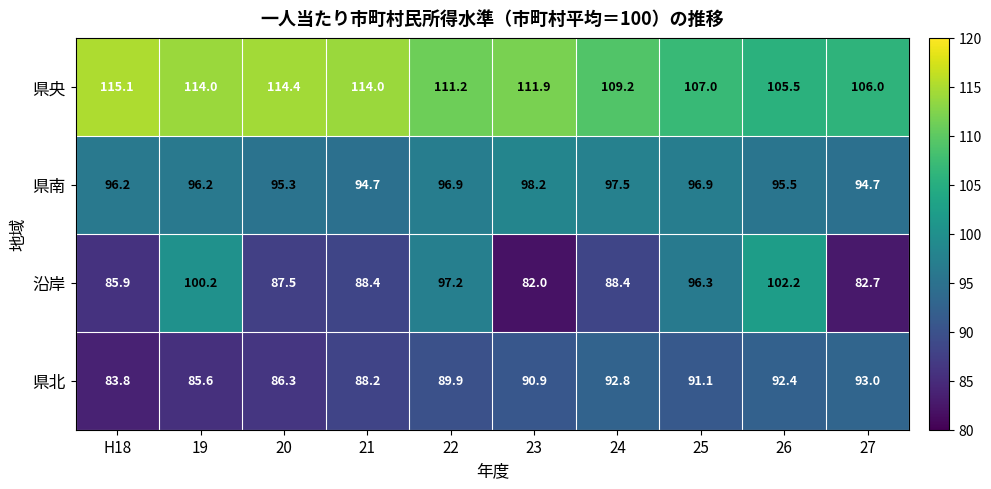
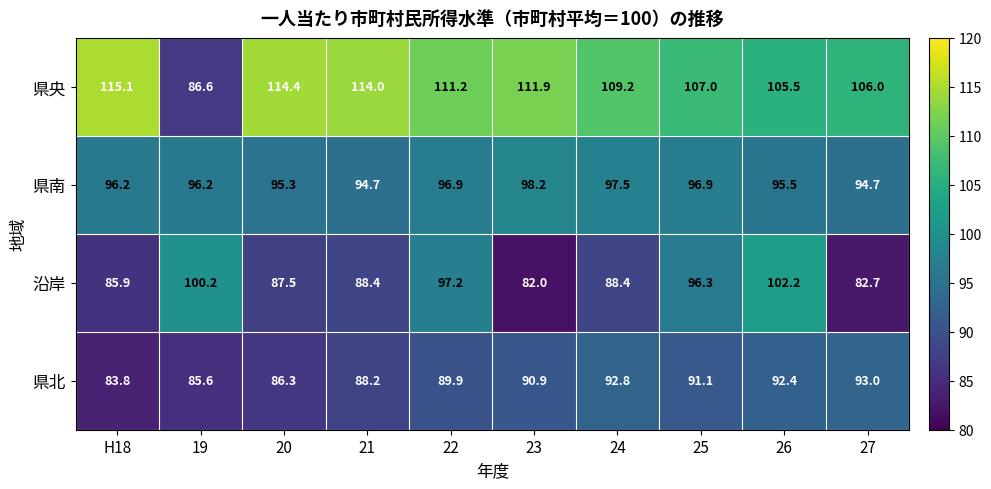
  {
    "県央": {
      "H18": 115.1,
-     "19": 114.0,
+     "19": 86.6,
      "20": 114.4,
      "21": 114.0,
      "22": 111.2,
      "23": 111.9,
      "24": 109.2,
      "25": 107.0,
      "26": 105.5,
      "27": 106.0
    },
    "県南": {
      "H18": 96.2,
      "19": 96.2,
      "20": 95.3,
      "21": 94.7,
      "22": 96.9,
      "23": 98.2,
      "24": 97.5,
      "25": 96.9,
      "26": 95.5,
      "27": 94.7
    },
    "沿岸": {
      "H18": 85.9,
      "19": 100.2,
      "20": 87.5,
      "21": 88.4,
      "22": 97.2,
      "23": 82.0,
      "24": 88.4,
      "25": 96.3,
      "26": 102.2,
      "27": 82.7
    },
    "県北": {
      "H18": 83.8,
      "19": 85.6,
      "20": 86.3,
      "21": 88.2,
      "22": 89.9,
      "23": 90.9,
      "24": 92.8,
      "25": 91.1,
      "26": 92.4,
      "27": 93.0
    }
  }
